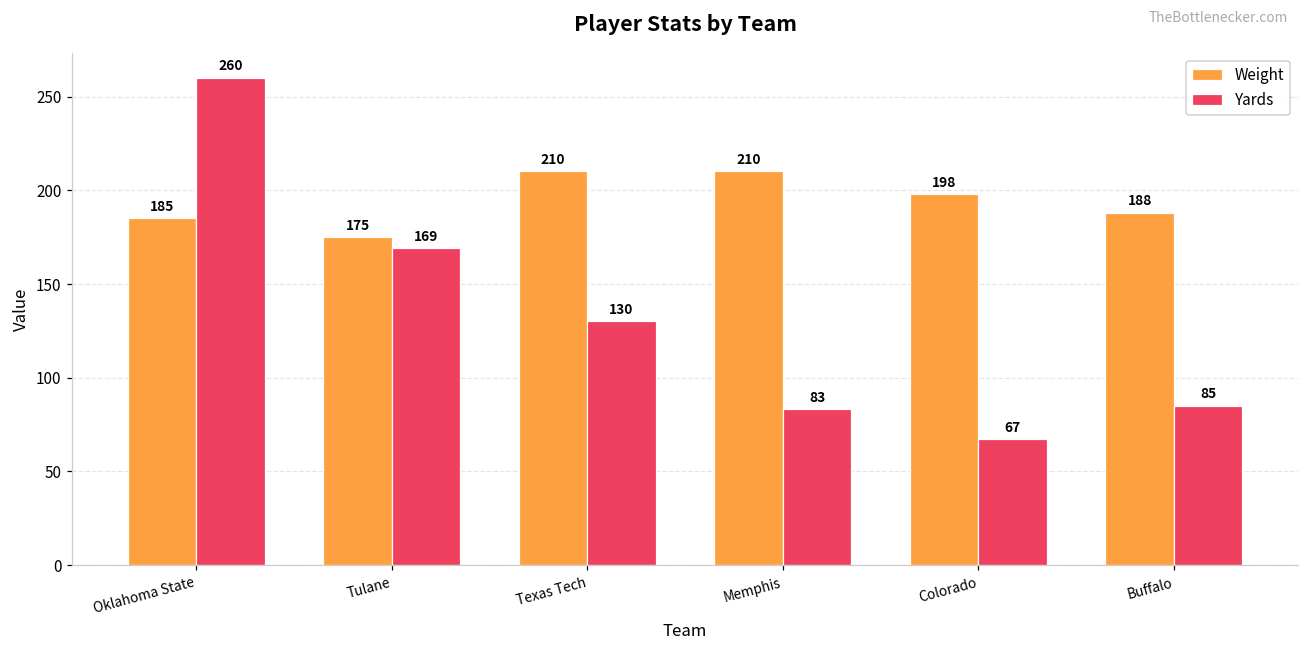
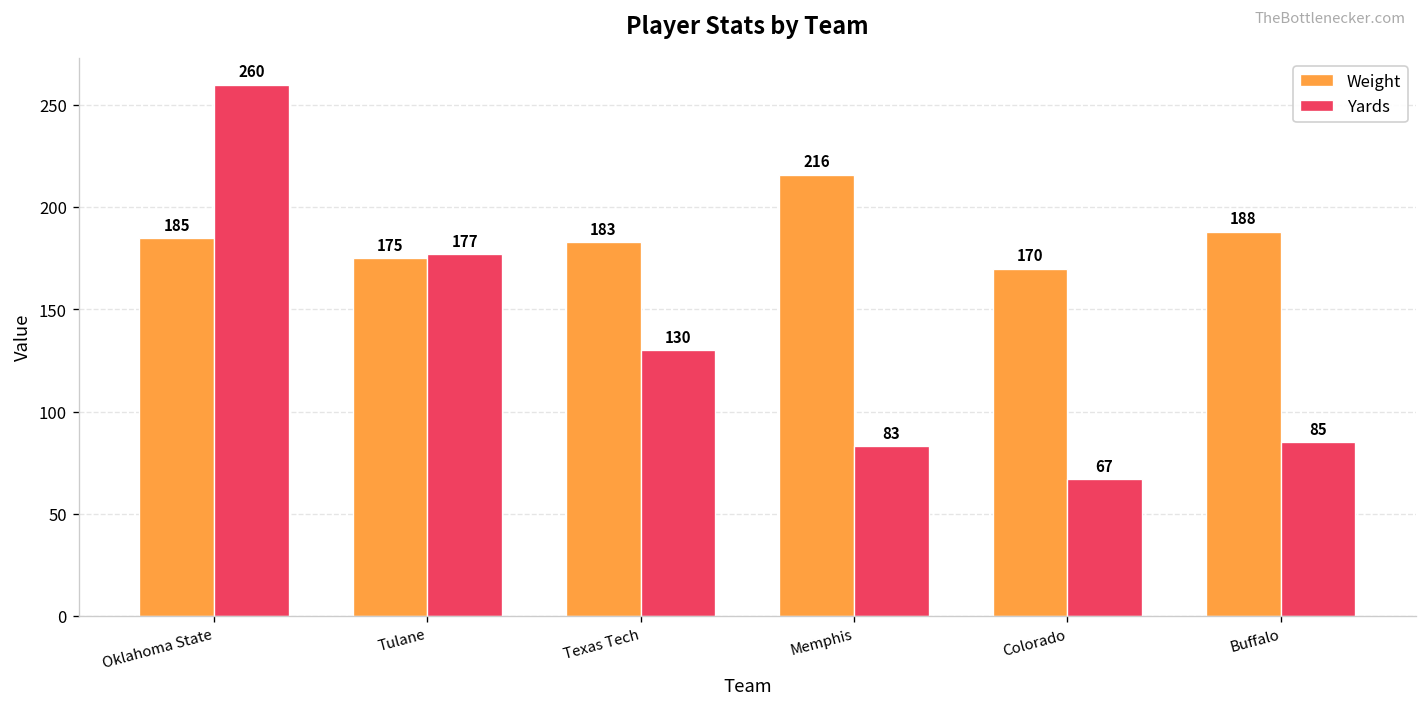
  {
    "Weight": {
      "Oklahoma State": 185,
      "Tulane": 175,
-     "Texas Tech": 210,
-     "Memphis": 210,
-     "Colorado": 198,
+     "Texas Tech": 183,
+     "Memphis": 216,
+     "Colorado": 170,
      "Buffalo": 188
    },
    "Yards": {
      "Oklahoma State": 260,
-     "Tulane": 169,
+     "Tulane": 177,
      "Texas Tech": 130,
      "Memphis": 83,
      "Colorado": 67,
      "Buffalo": 85
    }
  }
